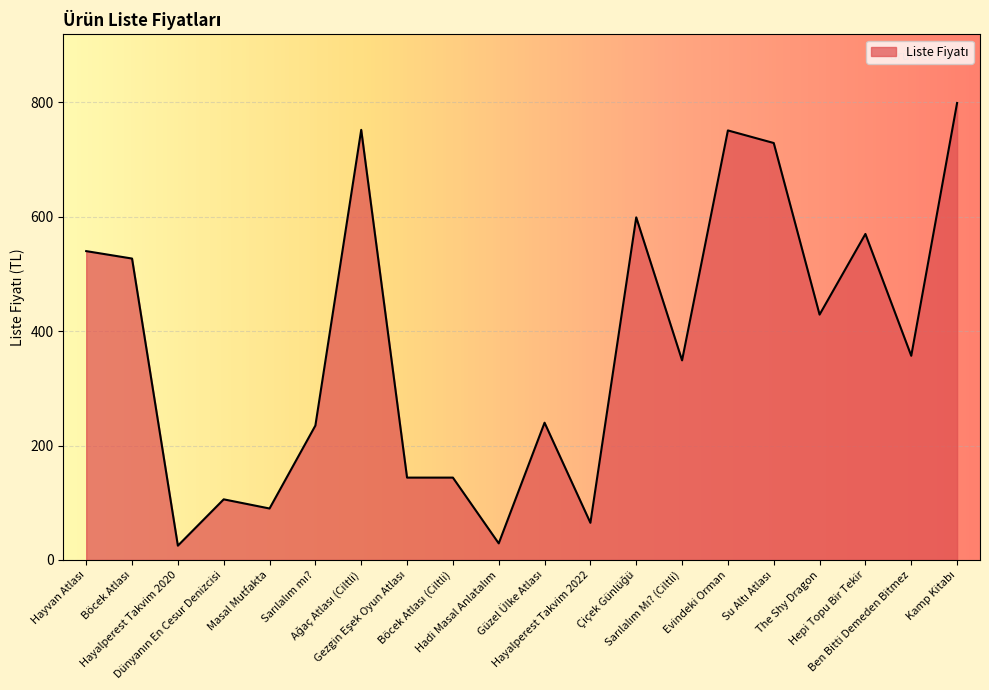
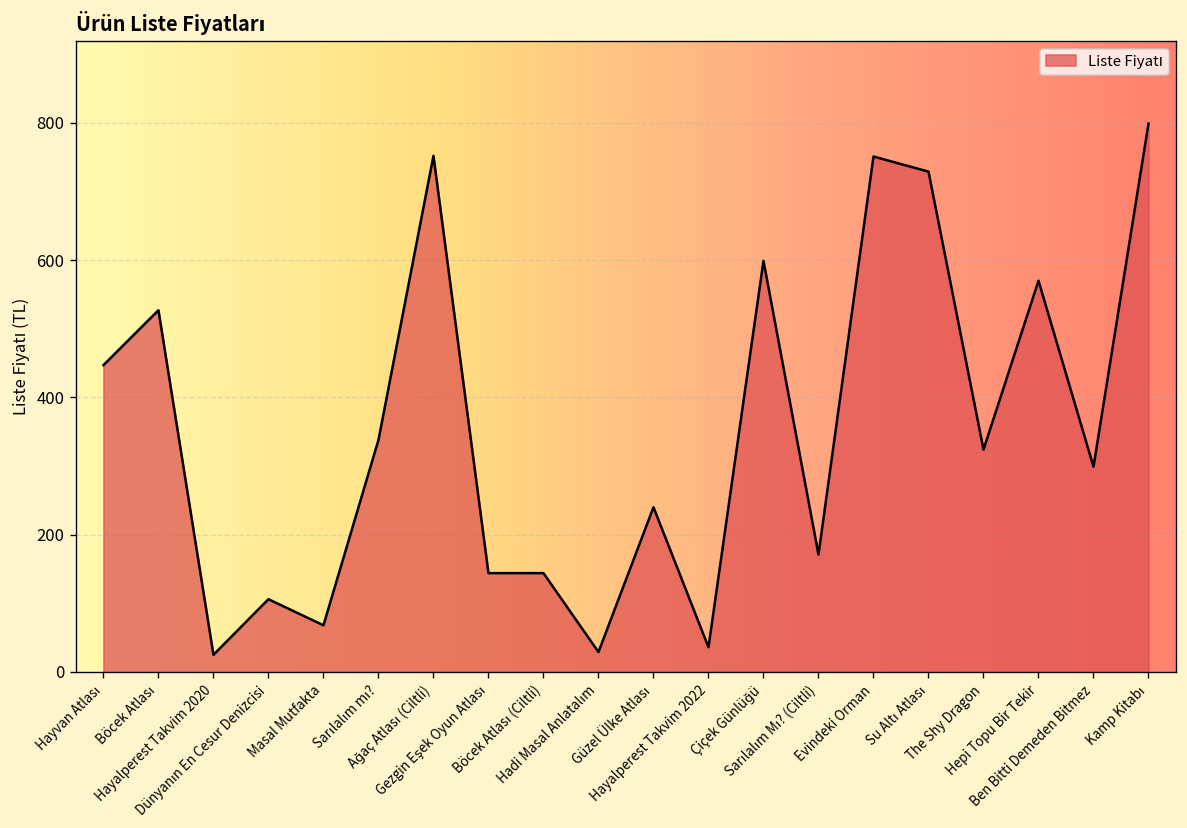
  {
-   "Hayvan Atlası": 540,
+   "Hayvan Atlası": 450,
    "Böcek Atlası": 530,
    "Hayalperest Takvim 2020": 30,
    "Dünyanın En Cesur Denizcisi": 110,
-   "Masal Mutfakta": 90,
-   "Sarılalım mı?": 240,
+   "Masal Mutfakta": 70,
+   "Sarılalım mı?": 340,
    "Ağaç Atlası (Ciltli)": 750,
    "Gezgin Eşek Oyun Atlası": 140,
    "Böcek Atlası (Ciltli)": 140,
    "Hadi Masal Anlatalım": 30,
    "Güzel Ülke Atlası": 240,
-   "Hayalperest Takvim 2022": 70,
+   "Hayalperest Takvim 2022": 40,
    "Çiçek Günlüğü": 600,
-   "Sarılalım Mı? (Ciltli)": 350,
+   "Sarılalım Mı? (Ciltli)": 170,
    "Evindeki Orman": 750,
    "Su Altı Atlası": 730,
-   "The Shy Dragon": 430,
+   "The Shy Dragon": 320,
    "Hepi Topu Bir Tekir": 570,
-   "Ben Bitti Demeden Bitmez": 360,
+   "Ben Bitti Demeden Bitmez": 300,
    "Kamp Kitabı": 800
  }
